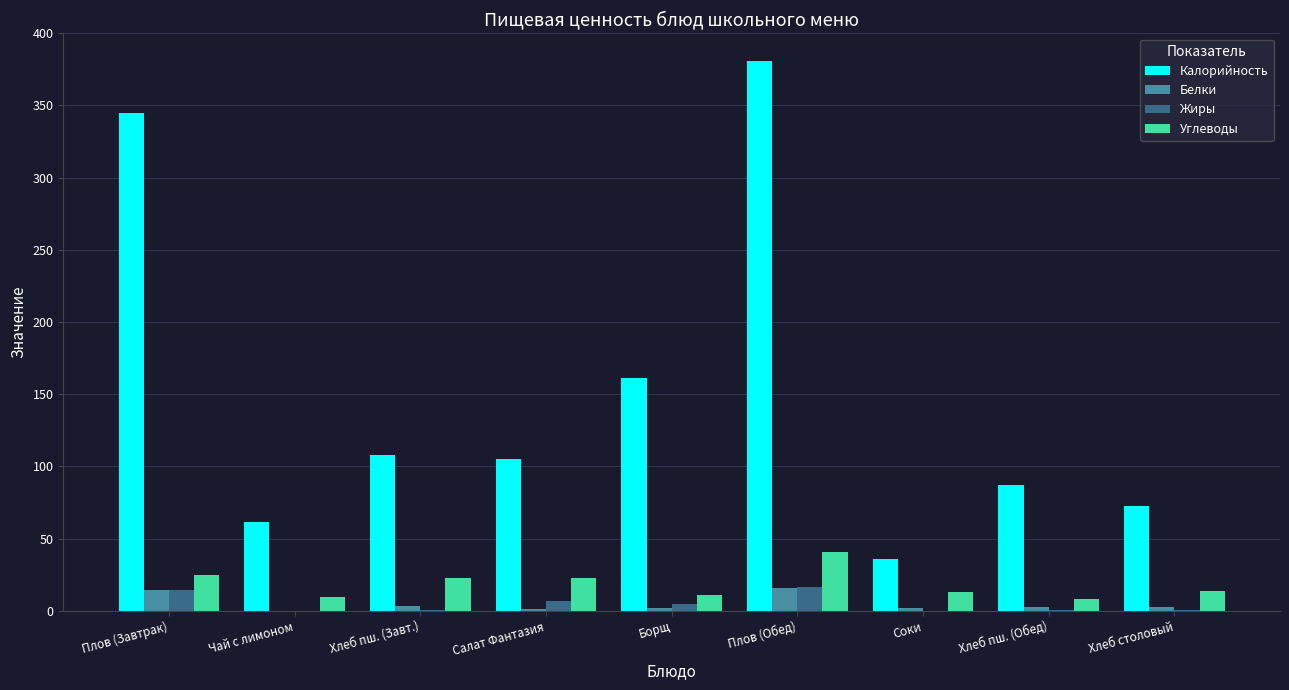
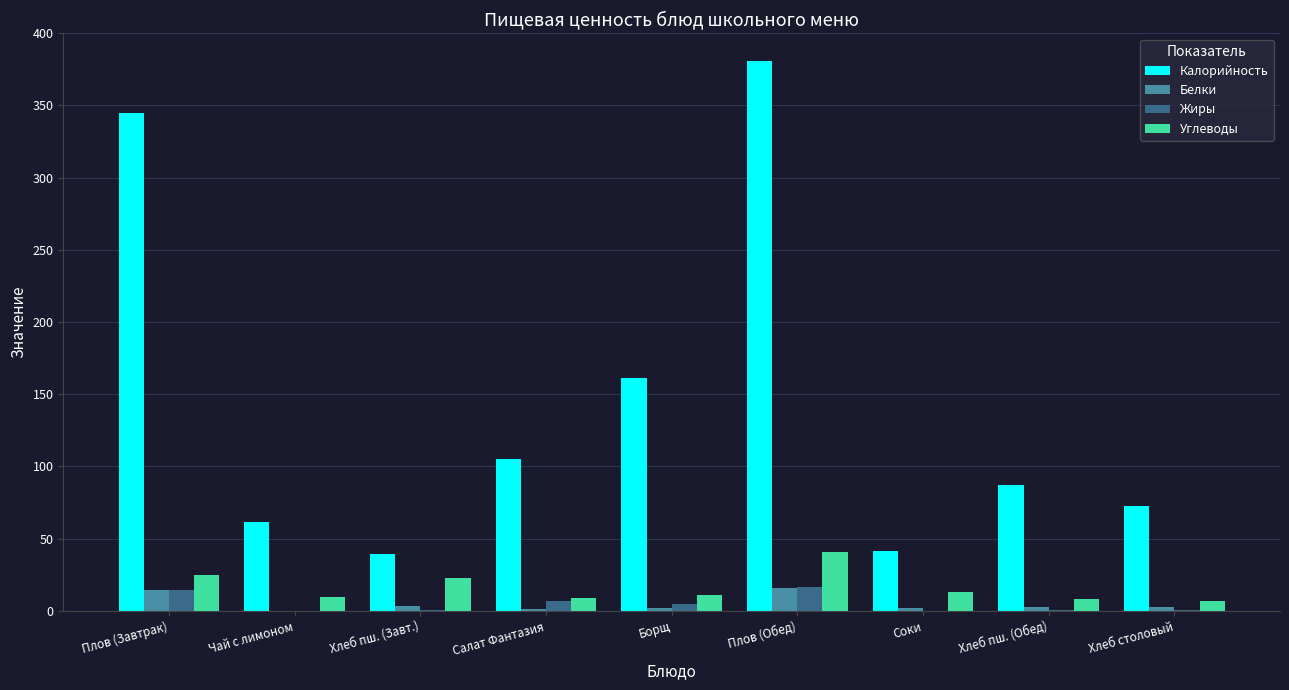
  {
    "Калорийность": {
      "Плов (Завтрак)": 345,
      "Чай с лимоном": 62,
-     "Хлеб пш. (Завт.)": 108,
+     "Хлеб пш. (Завт.)": 40,
      "Салат Фантазия": 105,
      "Борщ": 161,
      "Плов (Обед)": 381,
-     "Соки": 36,
+     "Соки": 42,
      "Хлеб пш. (Обед)": 87,
      "Хлеб столовый": 72
    },
    "Углеводы": {
      "Плов (Завтрак)": 25,
      "Чай с лимоном": 10,
      "Хлеб пш. (Завт.)": 23,
-     "Салат Фантазия": 23,
+     "Салат Фантазия": 9,
      "Борщ": 11,
      "Плов (Обед)": 41,
      "Соки": 13,
      "Хлеб пш. (Обед)": 8,
-     "Хлеб столовый": 14
+     "Хлеб столовый": 7
    }
  }
